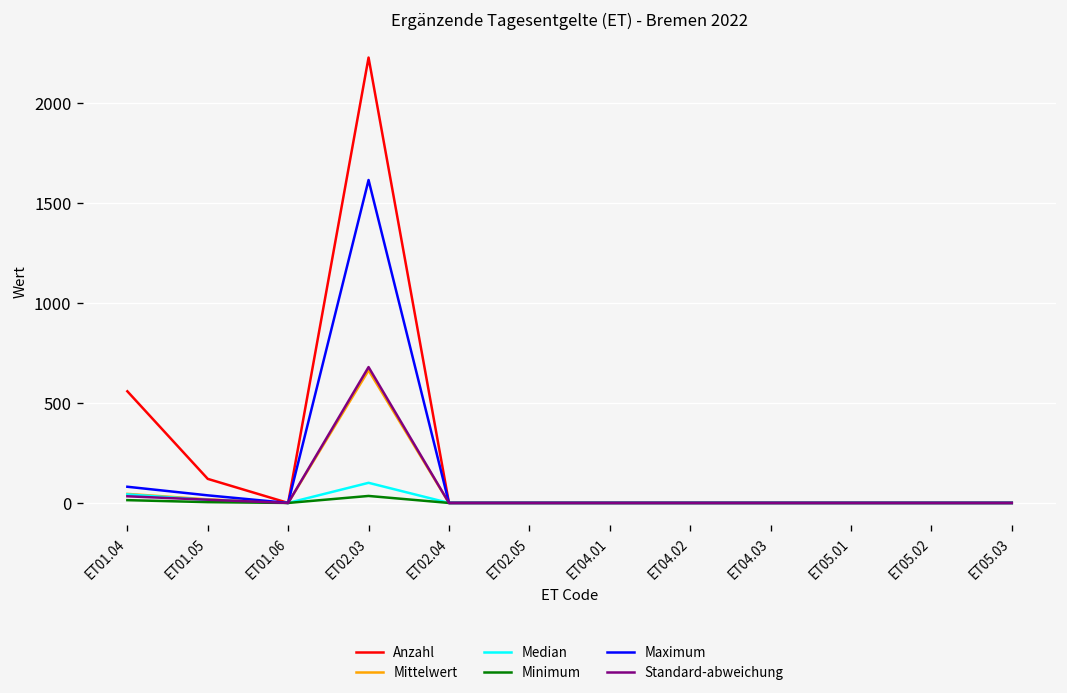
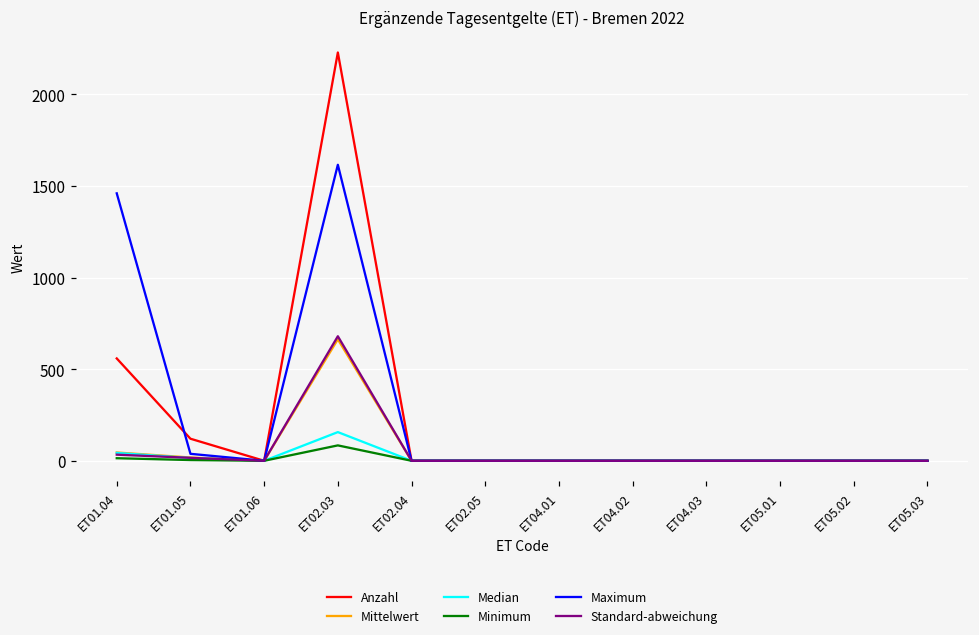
  {
    "Anzahl": {
      "ET01.04": 560,
      "ET01.05": 120,
      "ET02.03": 2230
    },
    "Mittelwert": {
      "ET02.03": 660
    },
    "Median": {
-     "ET02.03": 100
+     "ET02.03": 160
    },
    "Minimum": {
      "ET01.04": 10,
-     "ET02.03": 40
+     "ET02.03": 80
    },
    "Maximum": {
-     "ET01.04": 80,
+     "ET01.04": 1460,
      "ET01.05": 40,
      "ET02.03": 1620
    },
    "Standard-abweichung": {
      "ET02.03": 680
    }
  }
